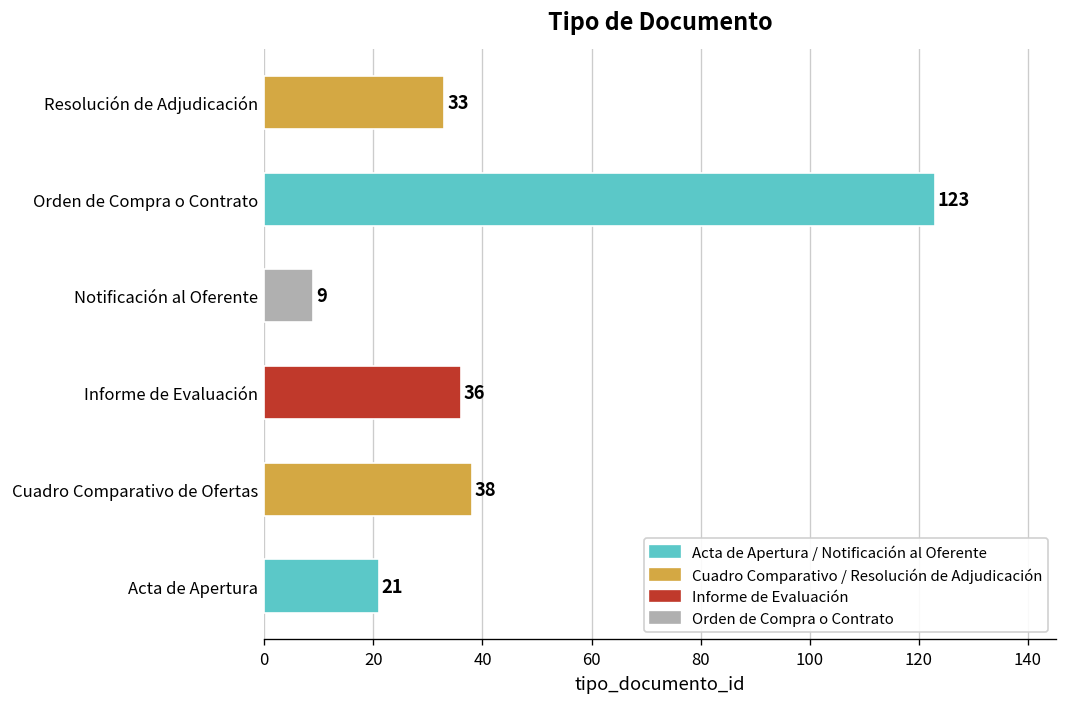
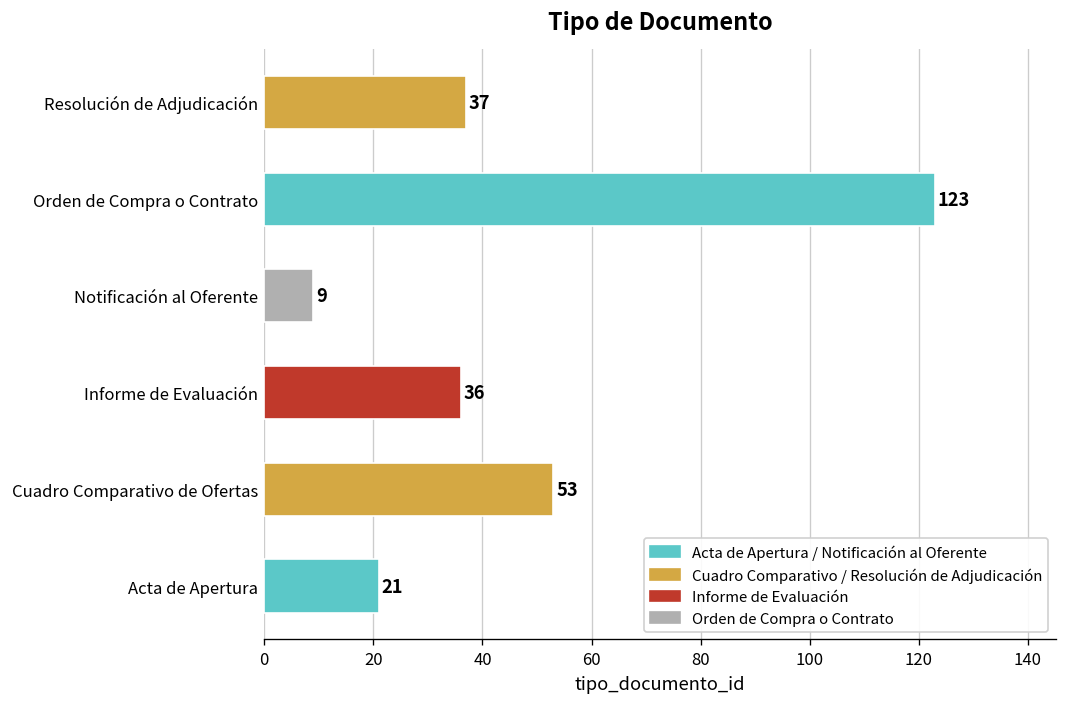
  {
-   "Resolución de Adjudicación": 33,
+   "Resolución de Adjudicación": 37,
    "Orden de Compra o Contrato": 123,
    "Notificación al Oferente": 9,
    "Informe de Evaluación": 36,
-   "Cuadro Comparativo de Ofertas": 38,
+   "Cuadro Comparativo de Ofertas": 53,
    "Acta de Apertura": 21
  }
